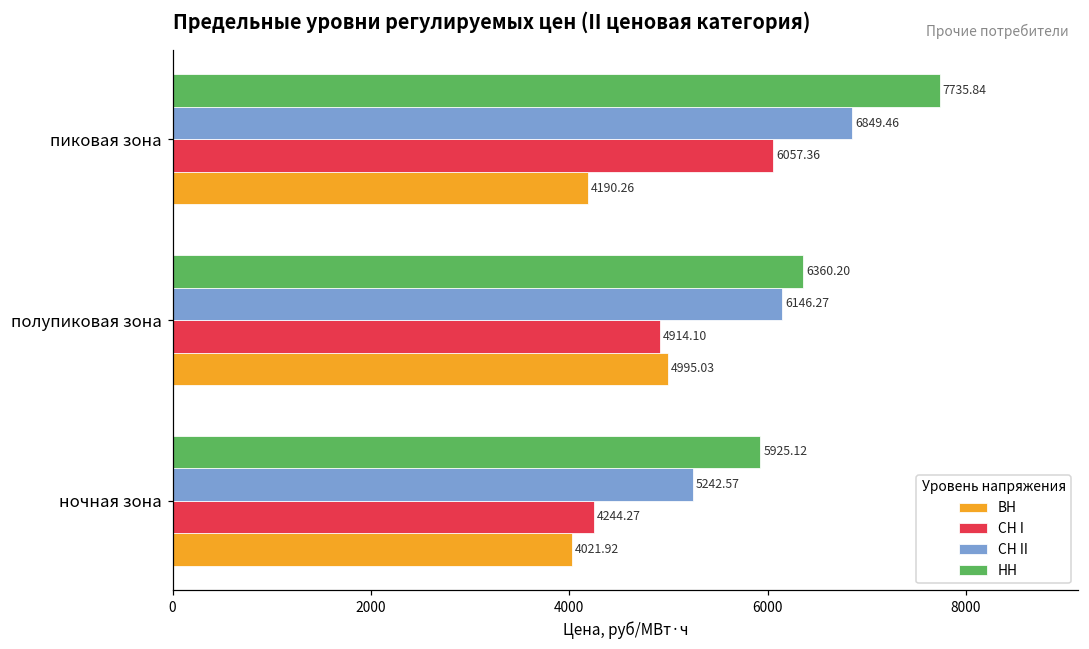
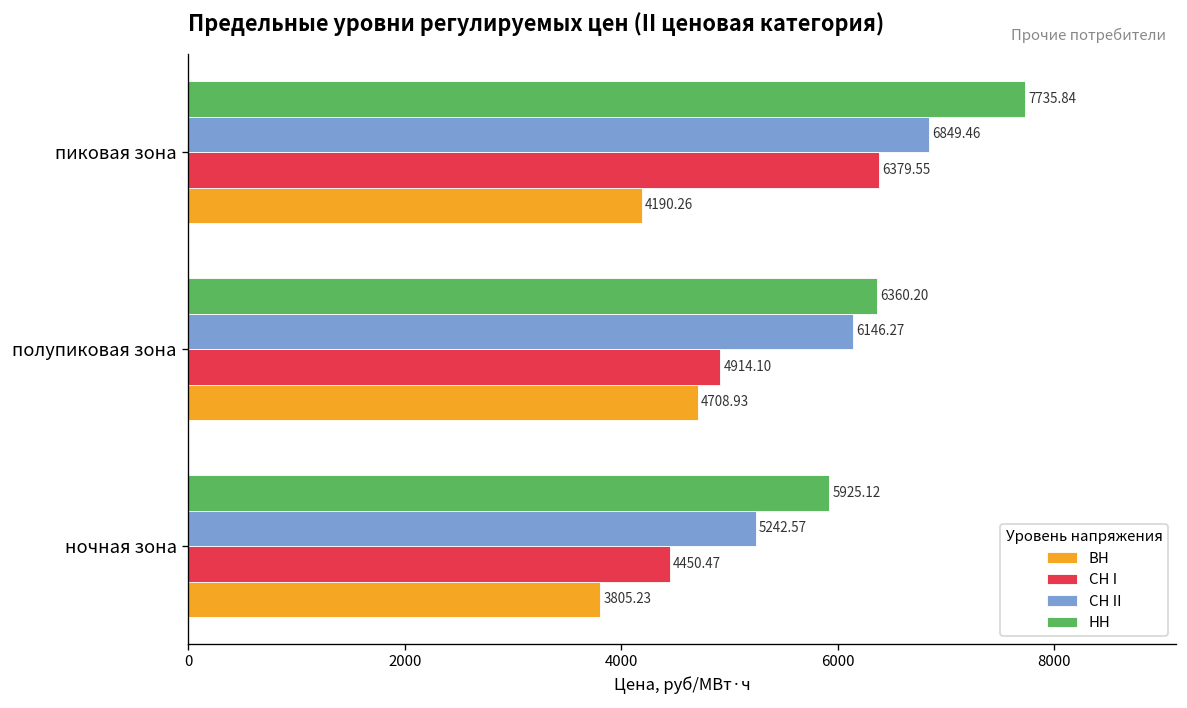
  {
    "ВН": {
      "пиковая зона": 4190.26,
-     "полупиковая зона": 4995.03,
-     "ночная зона": 4021.92
+     "полупиковая зона": 4708.93,
+     "ночная зона": 3805.23
    },
    "СН I": {
-     "пиковая зона": 6057.36,
+     "пиковая зона": 6379.55,
      "полупиковая зона": 4914.10,
-     "ночная зона": 4244.27
+     "ночная зона": 4450.47
    },
    "СН II": {
      "пиковая зона": 6849.46,
      "полупиковая зона": 6146.27,
      "ночная зона": 5242.57
    },
    "НН": {
      "пиковая зона": 7735.84,
      "полупиковая зона": 6360.20,
      "ночная зона": 5925.12
    }
  }
